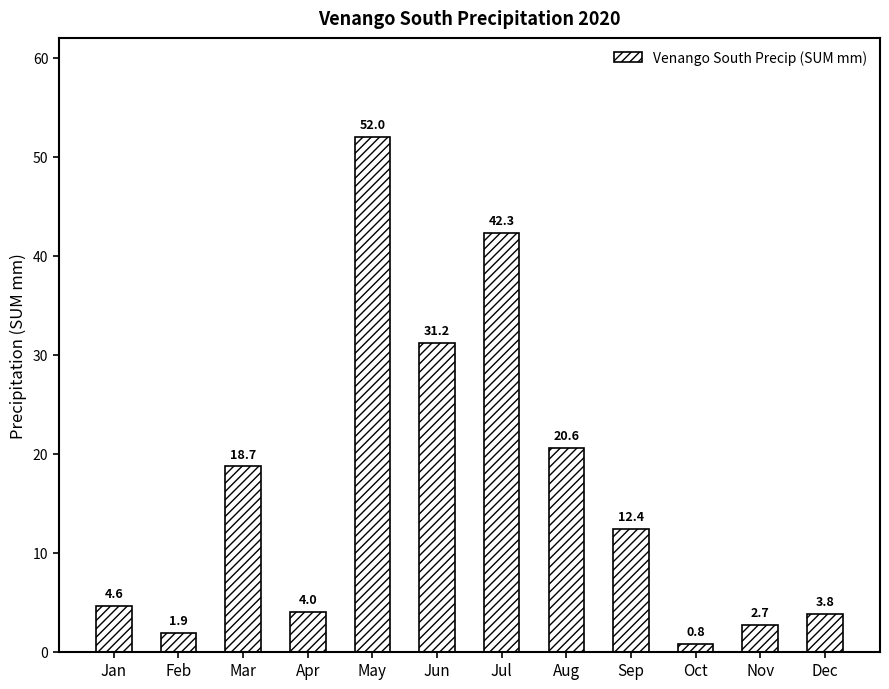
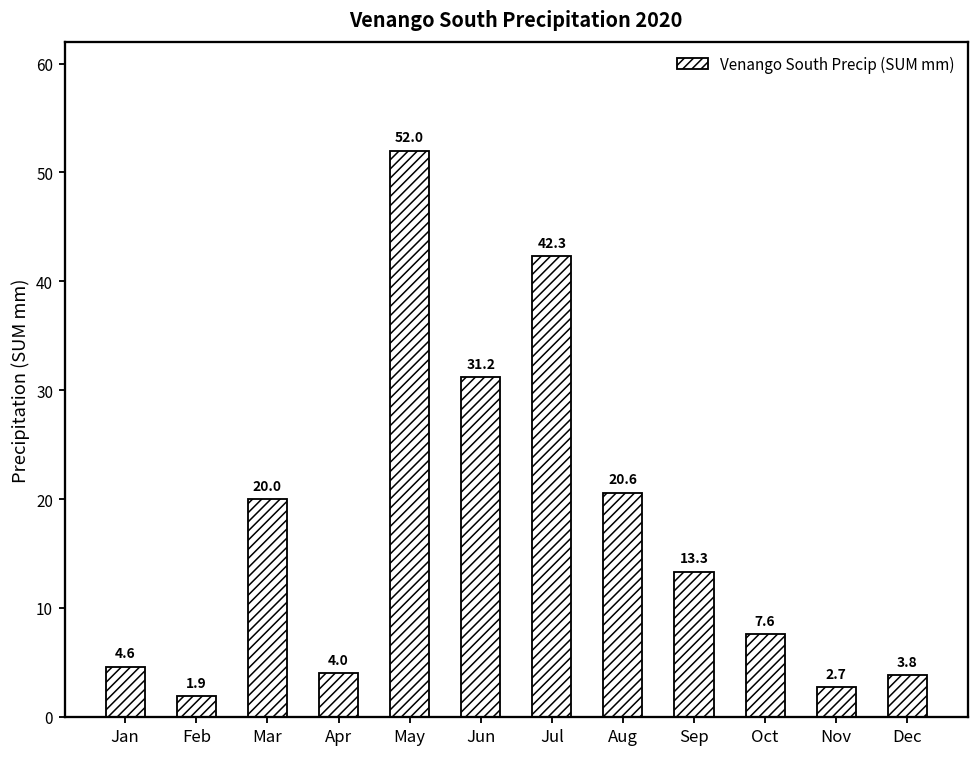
  {
    "Jan": 4.6,
    "Feb": 1.9,
-   "Mar": 18.7,
+   "Mar": 20.0,
    "Apr": 4.0,
    "May": 52.0,
    "Jun": 31.2,
    "Jul": 42.3,
    "Aug": 20.6,
-   "Sep": 12.4,
-   "Oct": 0.8,
+   "Sep": 13.3,
+   "Oct": 7.6,
    "Nov": 2.7,
    "Dec": 3.8
  }
